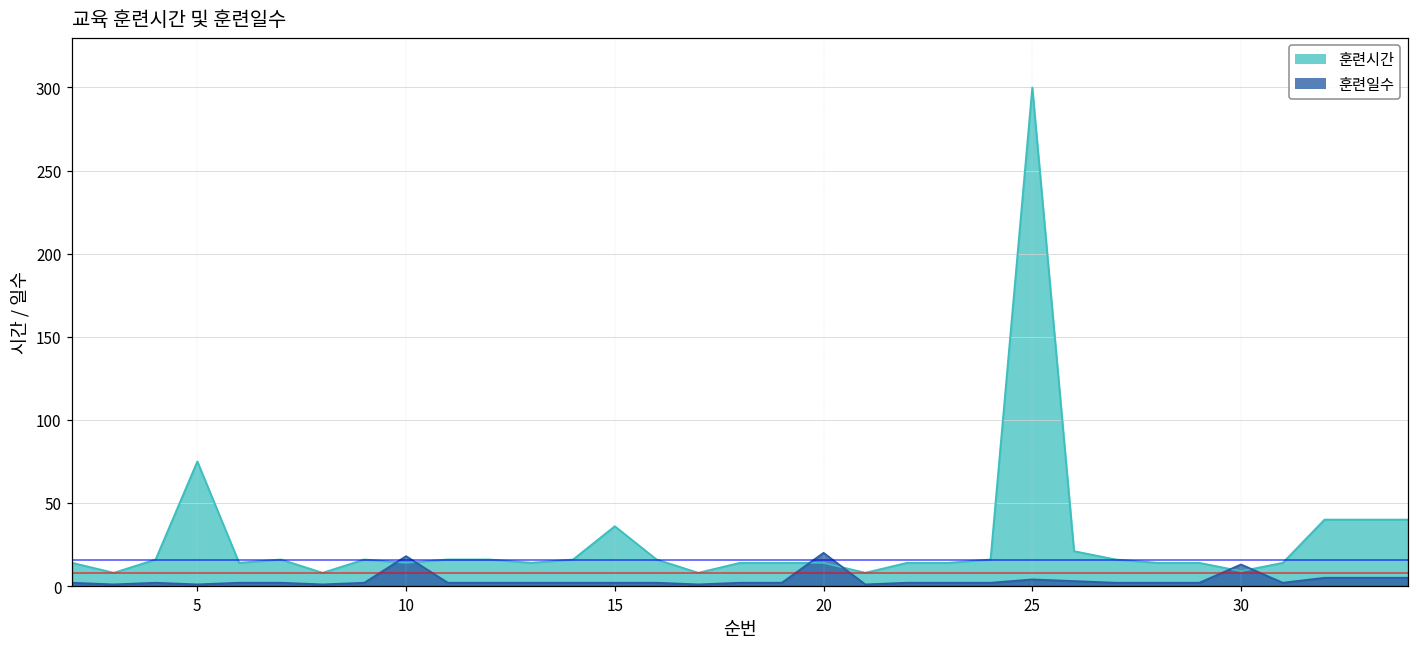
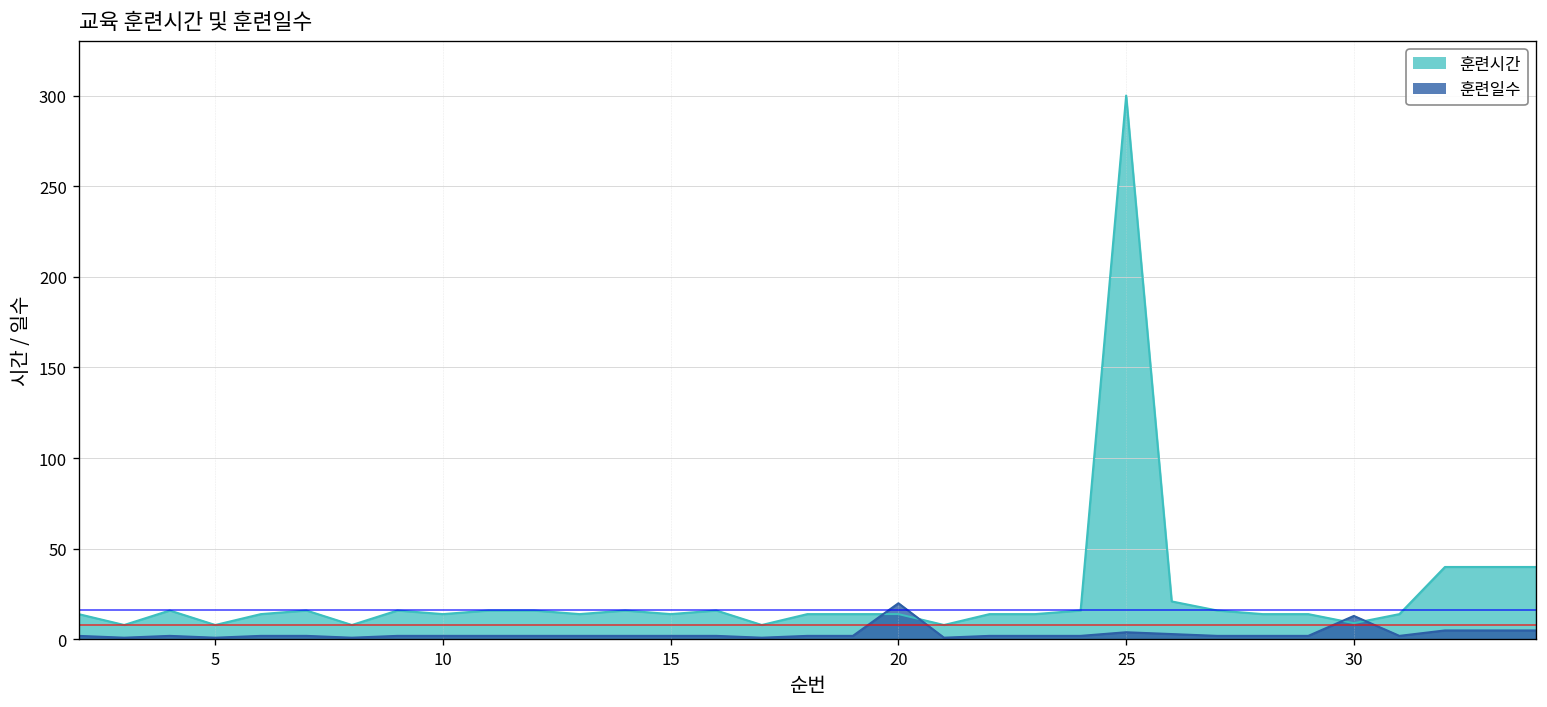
  {
    "훈련시간": {
-     "5": 75,
+     "5": 8,
      "10": 14,
-     "15": 36,
+     "15": 14,
      "20": 14,
      "25": 300,
      "30": 9
    },
    "훈련일수": {
      "5": 1,
-     "10": 18,
+     "10": 2,
      "15": 2,
      "20": 20,
      "25": 4,
      "30": 13
    }
  }
